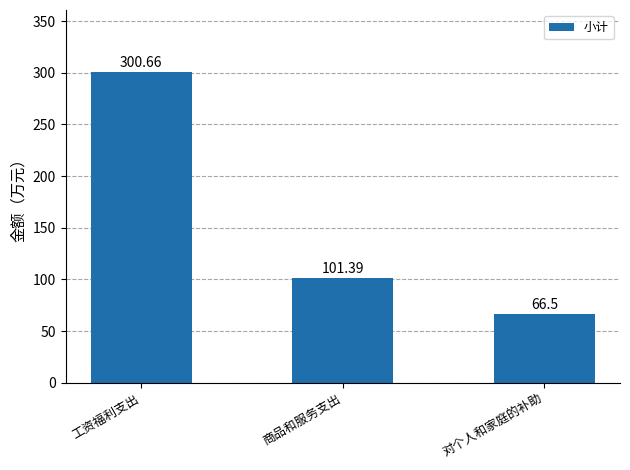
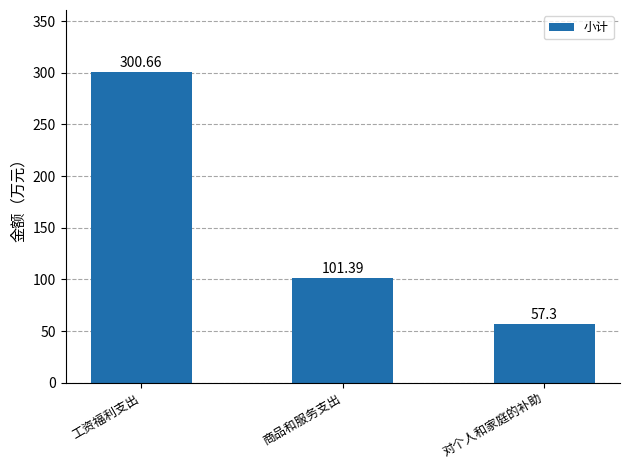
  {
    "工资福利支出": 300.66,
    "商品和服务支出": 101.39,
-   "对个人和家庭的补助": 66.5
+   "对个人和家庭的补助": 57.3
  }
